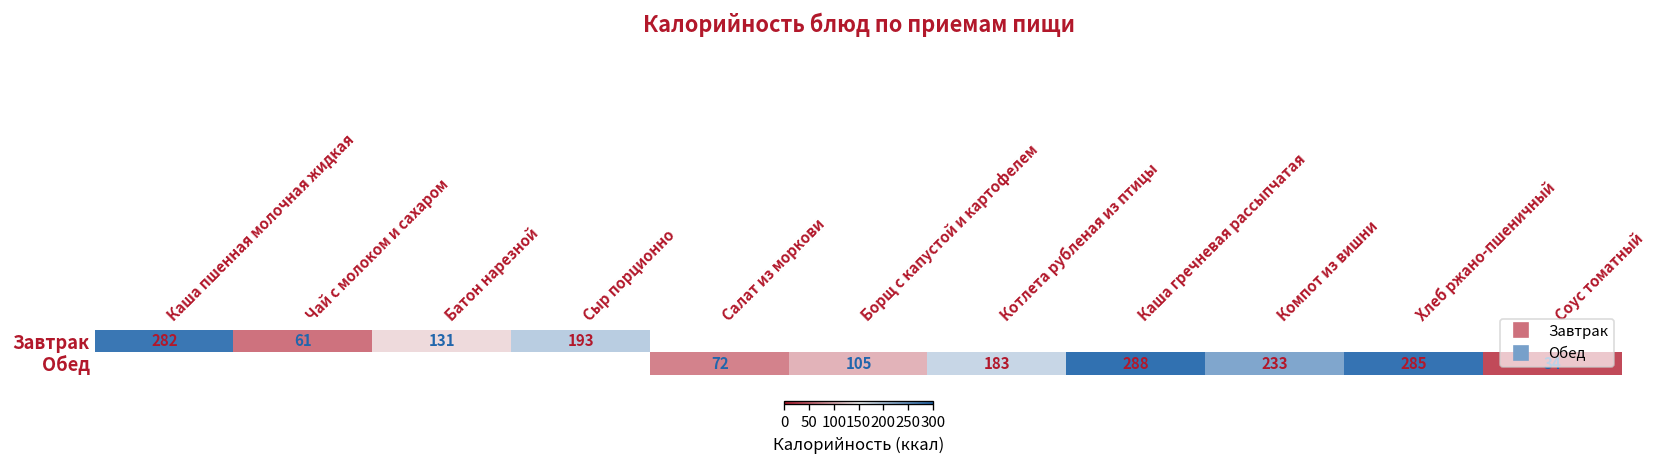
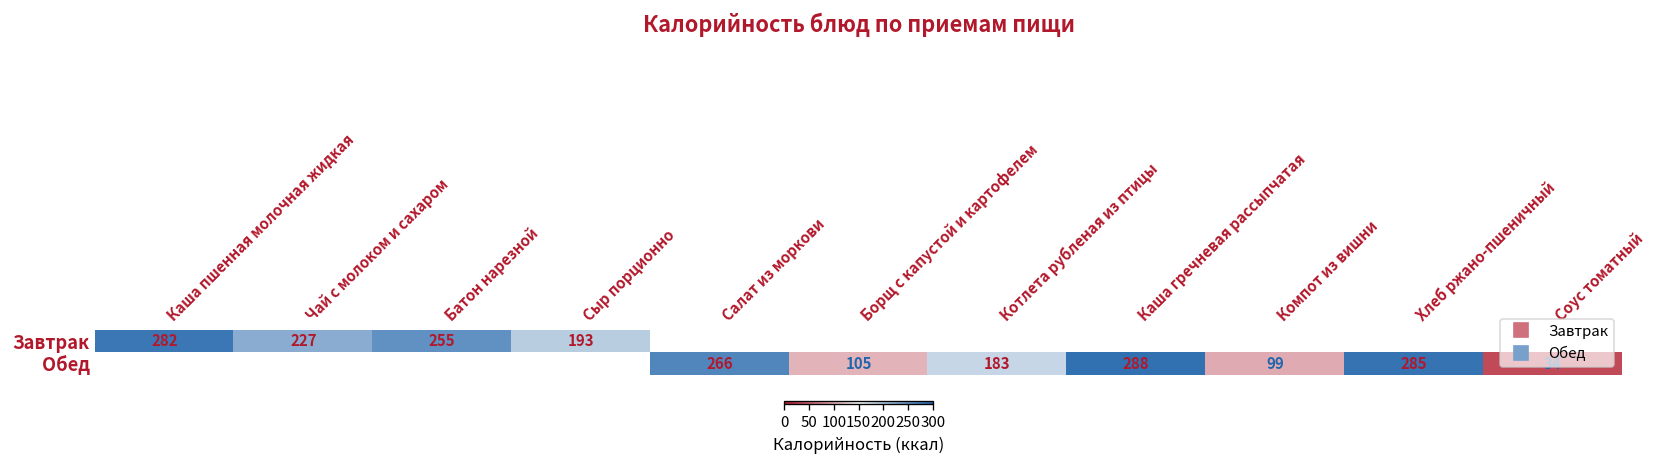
  {
    "Завтрак": {
      "Каша пшенная молочная жидкая": 282,
-     "Чай с молоком и сахаром": 61,
-     "Батон нарезной": 131,
+     "Чай с молоком и сахаром": 227,
+     "Батон нарезной": 255,
      "Сыр порционно": 193
    },
    "Обед": {
-     "Салат из моркови": 72,
+     "Салат из моркови": 266,
      "Борщ с капустой и картофелем": 105,
      "Котлета рубленая из птицы": 183,
      "Каша гречневая рассыпчатая": 288,
-     "Компот из вишни": 233,
+     "Компот из вишни": 99,
      "Хлеб ржано-пшеничный": 285
    }
  }
